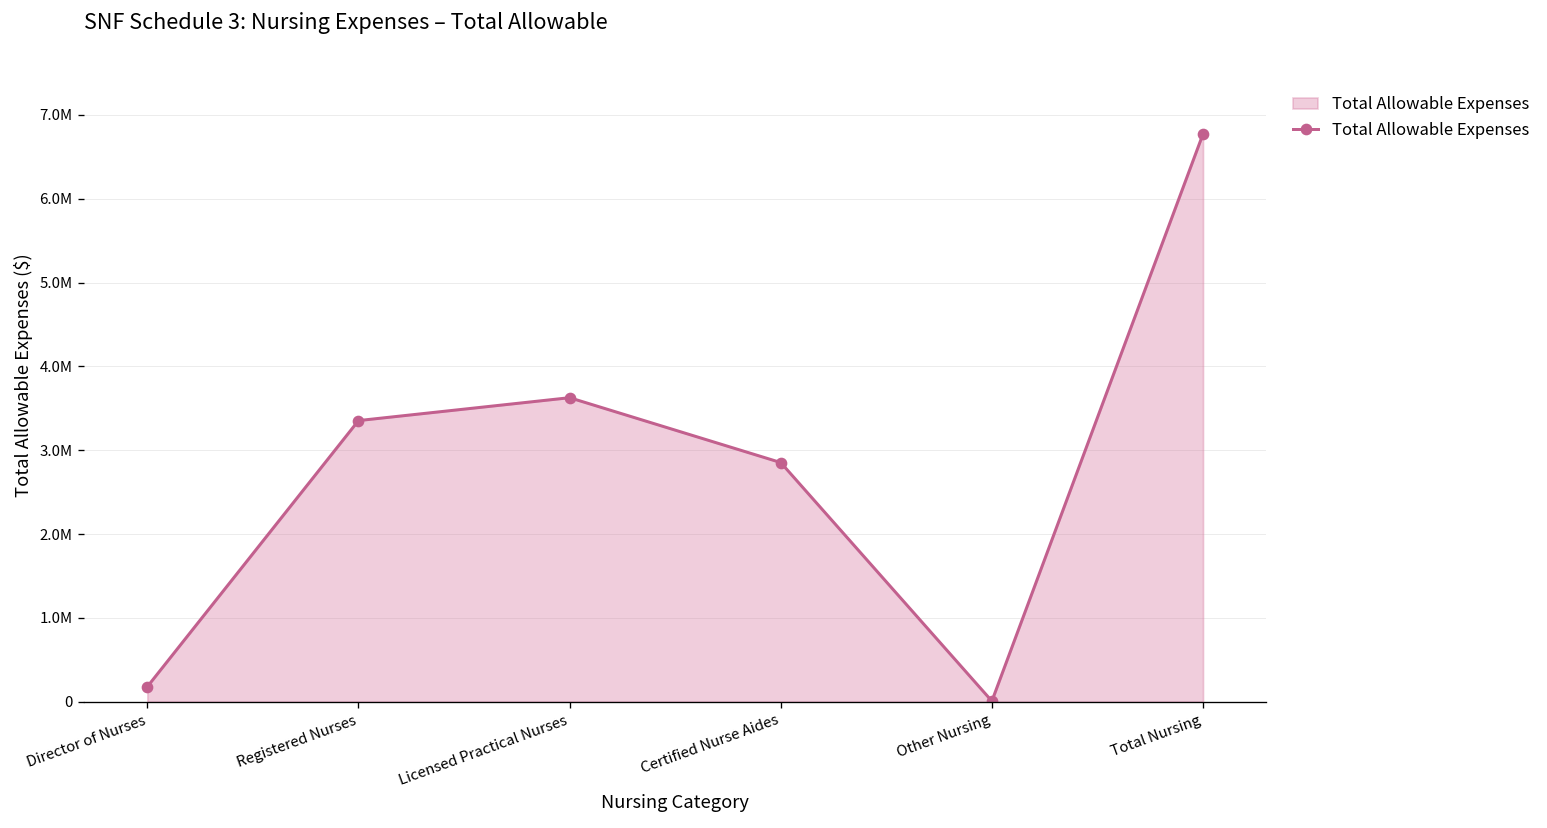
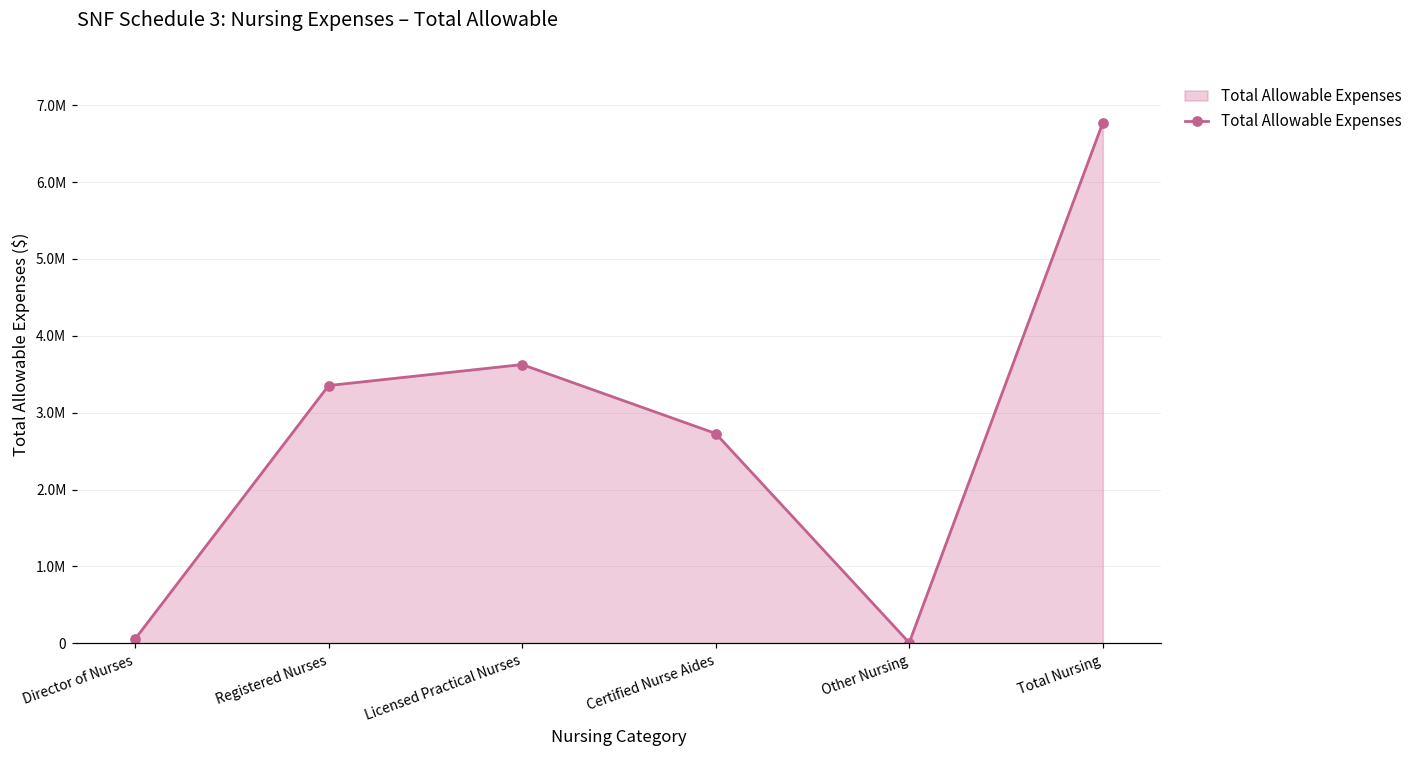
  {
-   "Director of Nurses": 200000,
+   "Director of Nurses": 100000,
    "Registered Nurses": 3400000,
    "Licensed Practical Nurses": 3600000,
-   "Certified Nurse Aides": 2900000,
+   "Certified Nurse Aides": 2700000,
    "Other Nursing": 0,
    "Total Nursing": 6800000
  }
